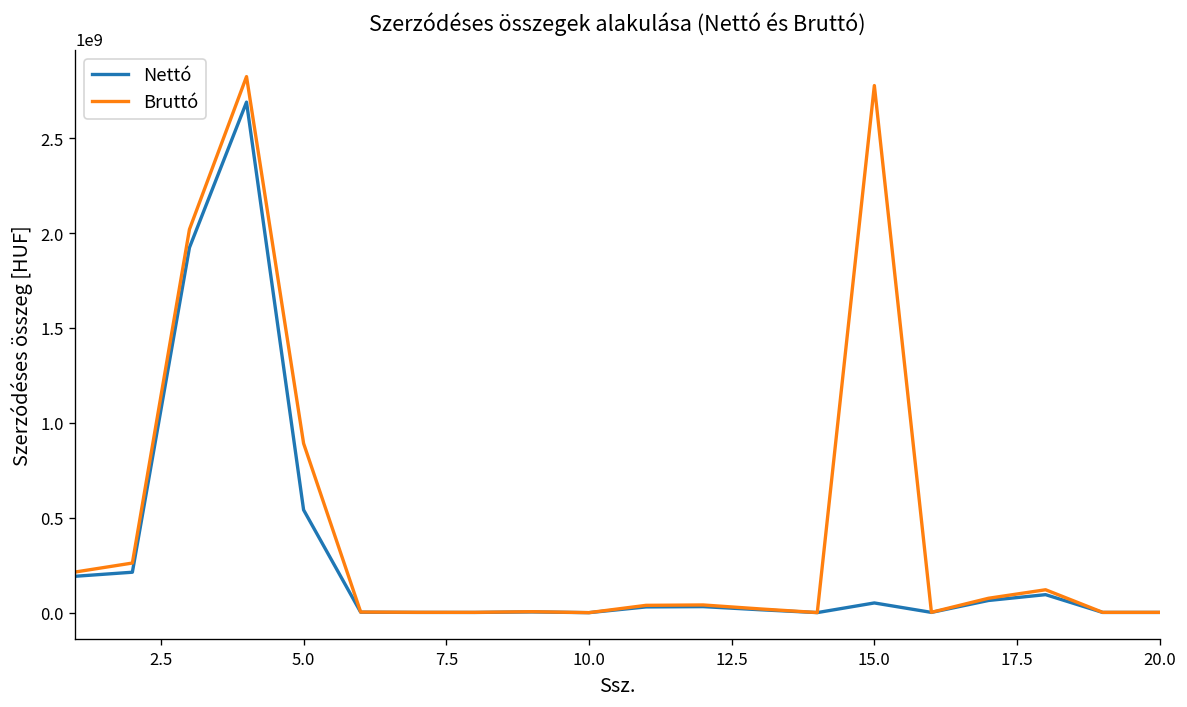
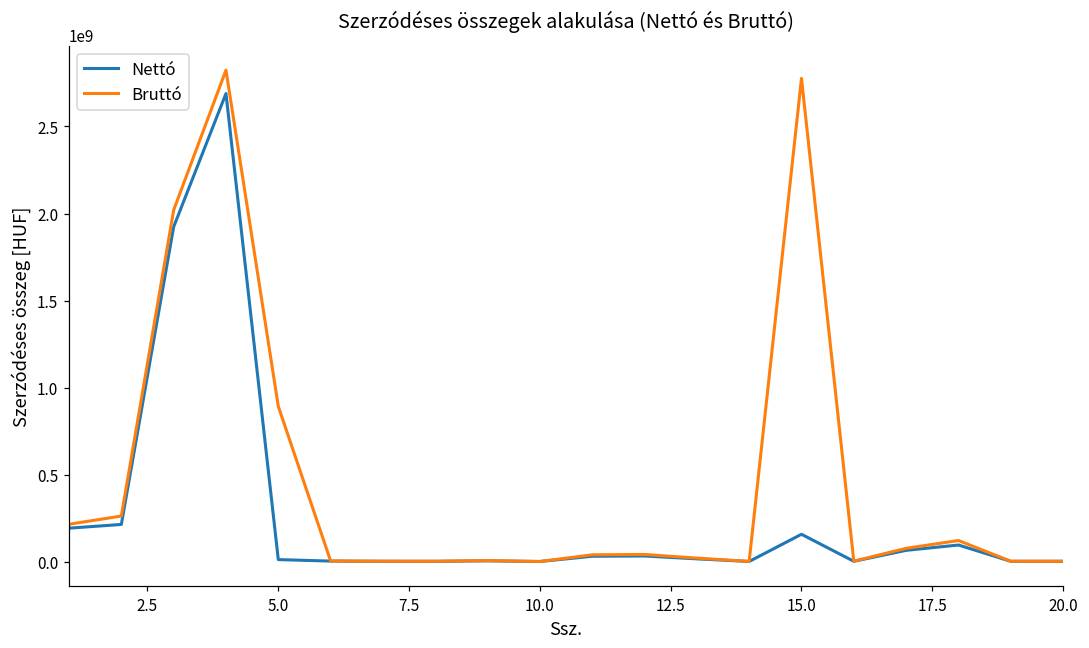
  {
    "Nettó": {
-     "5.0": 540000000,
-     "15.0": 50000000
+     "5.0": 10000000,
+     "15.0": 160000000
    },
    "Bruttó": {
      "5.0": 890000000,
      "15.0": 2780000000
    }
  }
